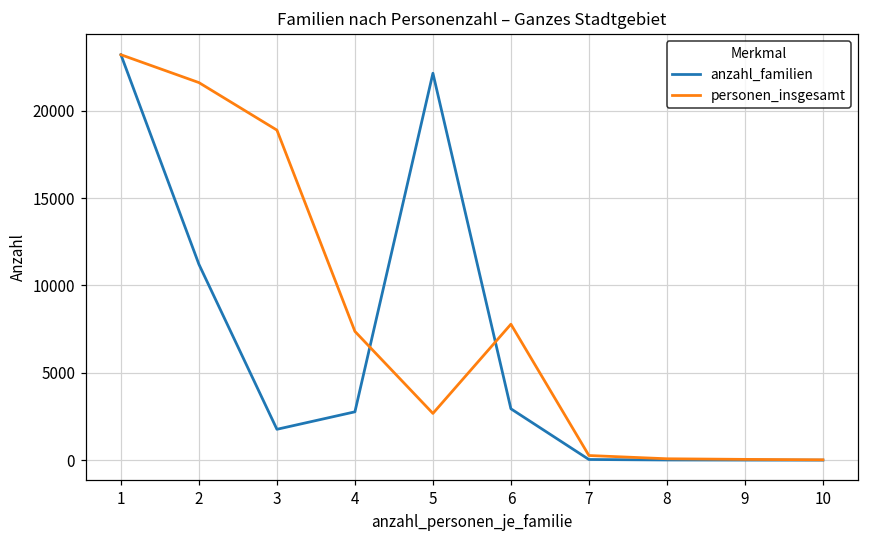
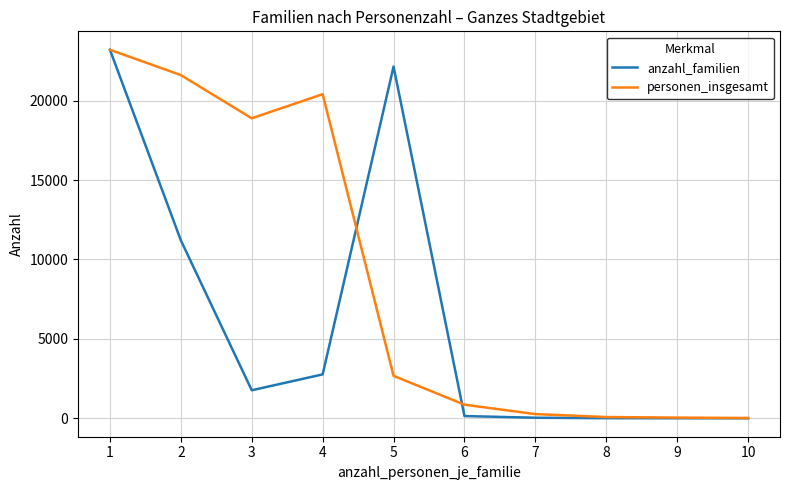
  {
    "anzahl_familien": {
      "2": 11200,
      "3": 1800,
      "4": 2800,
      "5": 22100,
-     "6": 2900,
+     "6": 100,
      "7": 0
    },
    "personen_insgesamt": {
      "2": 21600,
      "3": 18900,
-     "4": 7400,
+     "4": 20400,
      "5": 2700,
-     "6": 7800,
+     "6": 900,
      "7": 300
    }
  }
